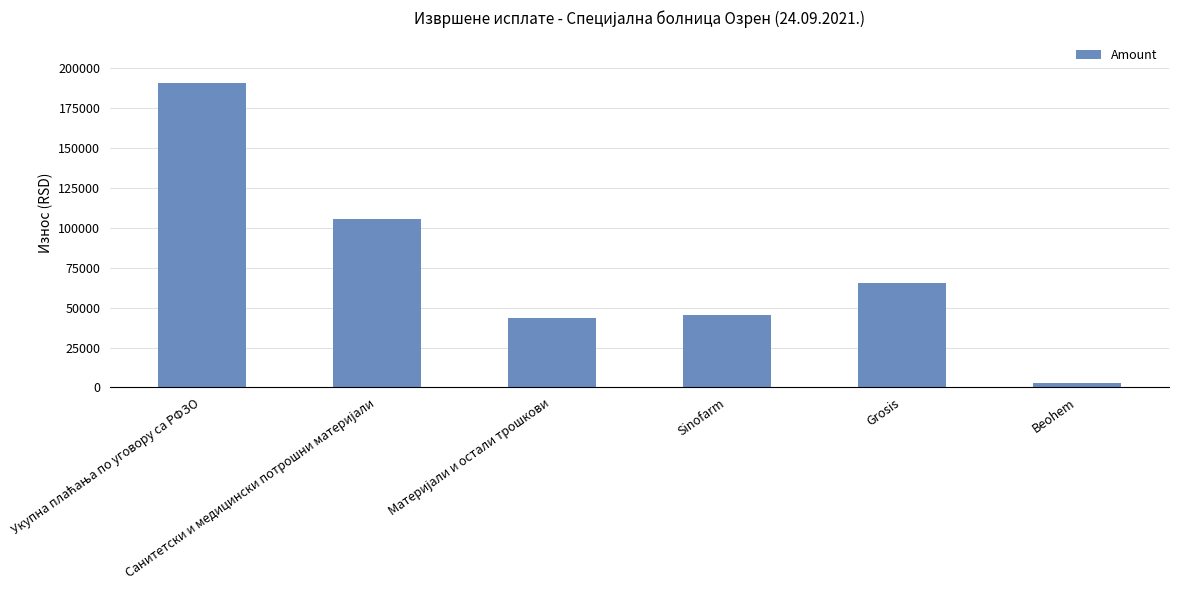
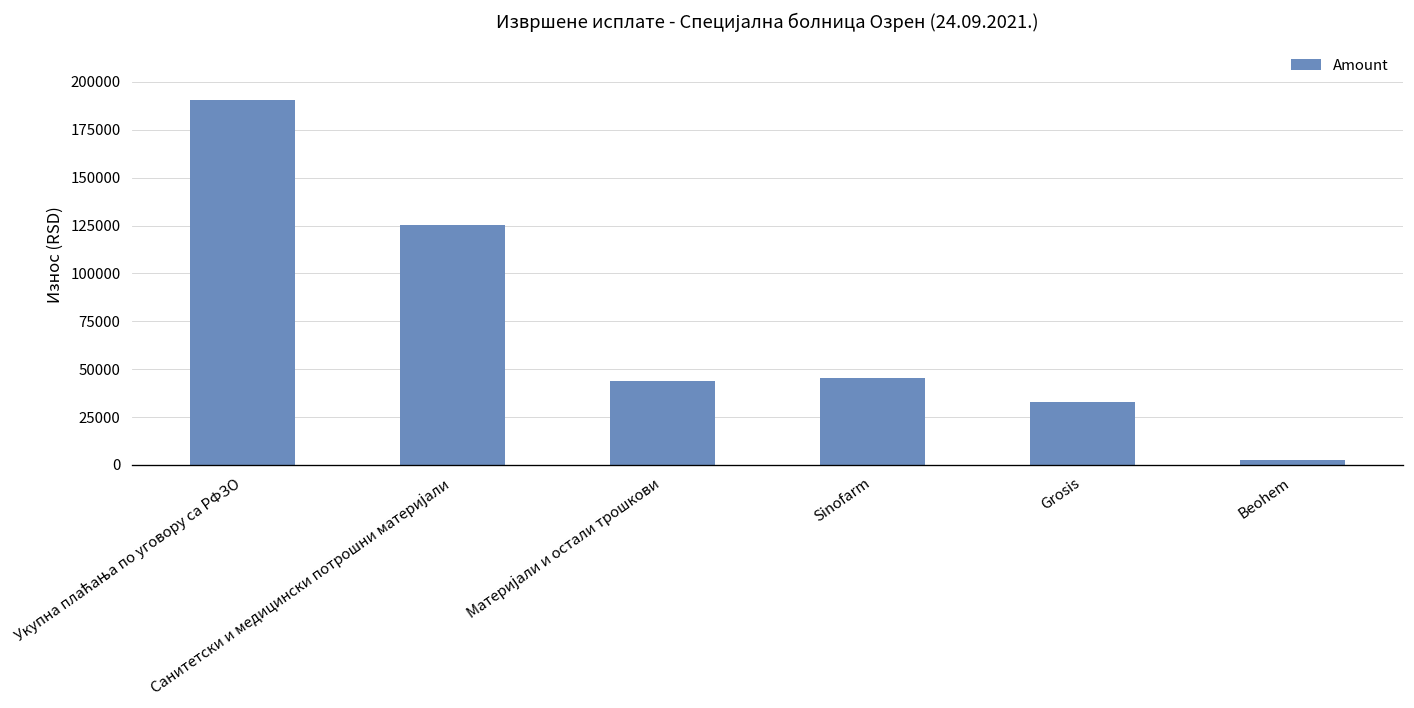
  {
    "Укупна плаћања по уговору са РФЗО": 191000,
-   "Санитетски и медицински потрошни материјали": 106000,
+   "Санитетски и медицински потрошни материјали": 126000,
    "Материјали и остали трошкови": 44000,
    "Sinofarm": 46000,
-   "Grosis": 65000,
+   "Grosis": 33000,
    "Beohem": 3000
  }
